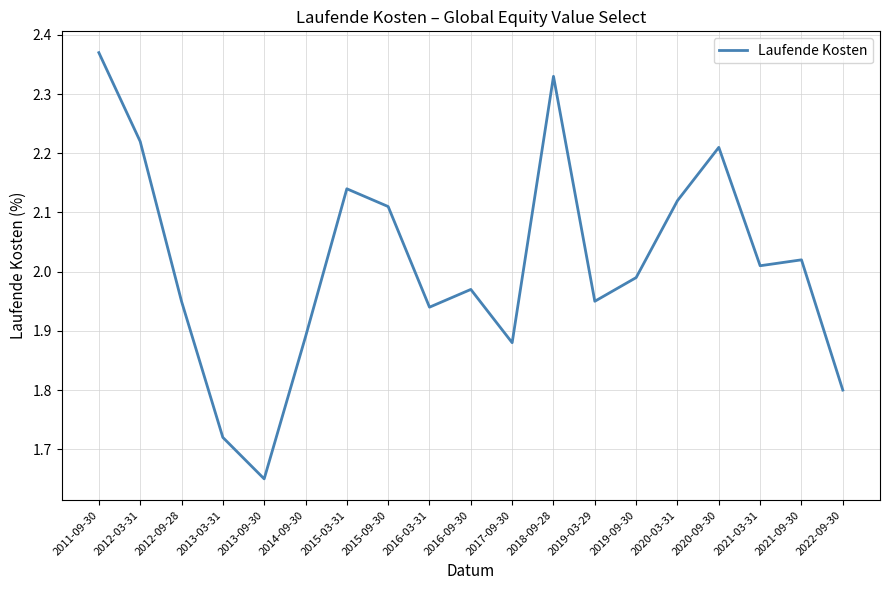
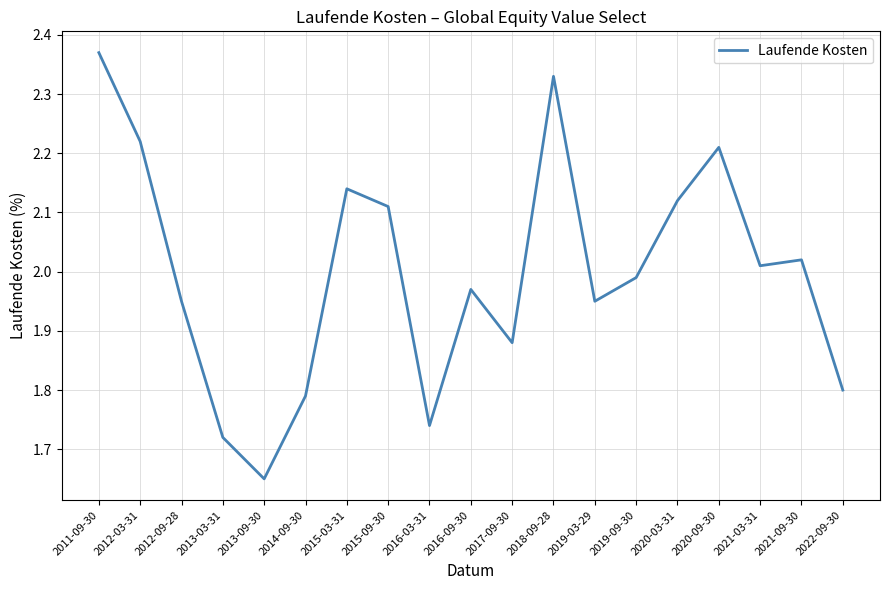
  {
    "2011-09-30": 2.37,
    "2012-03-31": 2.22,
    "2012-09-28": 1.95,
    "2013-03-31": 1.72,
    "2013-09-30": 1.65,
-   "2014-09-30": 1.89,
+   "2014-09-30": 1.79,
    "2015-03-31": 2.14,
    "2015-09-30": 2.11,
-   "2016-03-31": 1.94,
+   "2016-03-31": 1.74,
    "2016-09-30": 1.97,
    "2017-09-30": 1.88,
    "2018-09-28": 2.33,
    "2019-03-29": 1.95,
    "2019-09-30": 1.99,
    "2020-03-31": 2.12,
    "2020-09-30": 2.21,
    "2021-03-31": 2.01,
    "2021-09-30": 2.02,
    "2022-09-30": 1.80
  }
